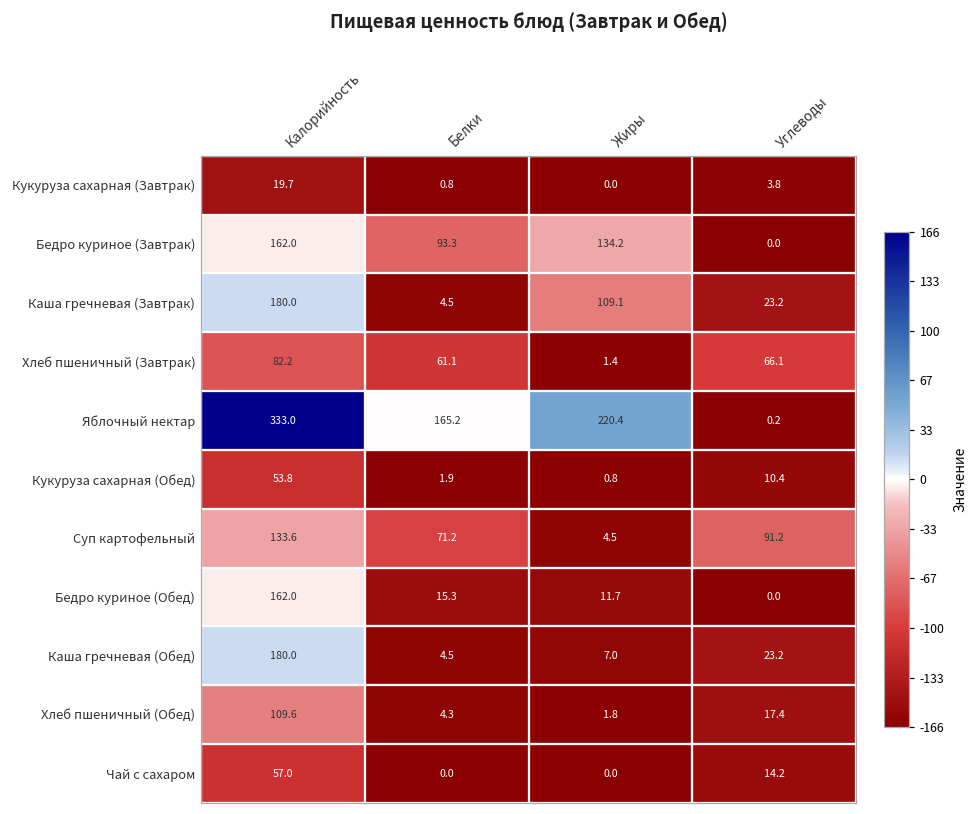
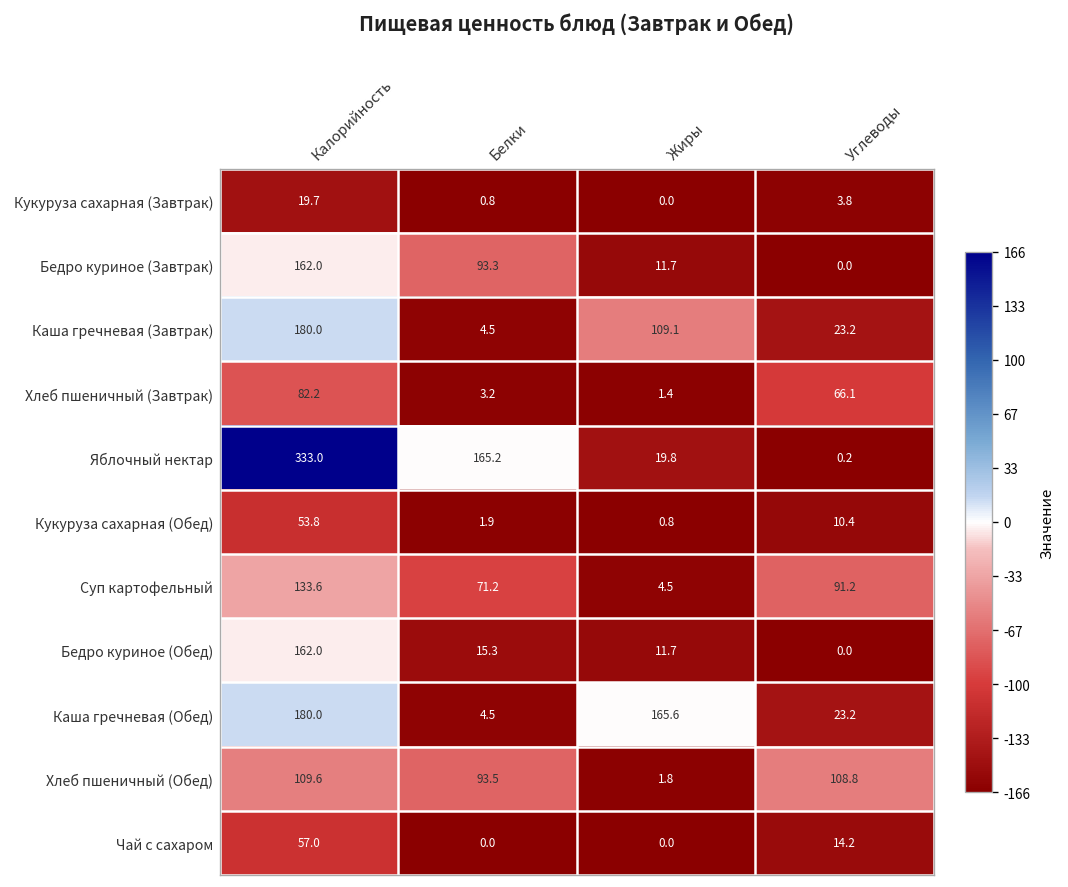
  {
    "Кукуруза сахарная (Завтрак)": {
      "Калорийность": 19.7,
      "Белки": 0.8,
      "Жиры": 0.0,
      "Углеводы": 3.8
    },
    "Бедро куриное (Завтрак)": {
      "Калорийность": 162.0,
      "Белки": 93.3,
-     "Жиры": 134.2,
+     "Жиры": 11.7,
      "Углеводы": 0.0
    },
    "Каша гречневая (Завтрак)": {
      "Калорийность": 180.0,
      "Белки": 4.5,
      "Жиры": 109.1,
      "Углеводы": 23.2
    },
    "Хлеб пшеничный (Завтрак)": {
      "Калорийность": 82.2,
-     "Белки": 61.1,
+     "Белки": 3.2,
      "Жиры": 1.4,
      "Углеводы": 66.1
    },
    "Яблочный нектар": {
      "Калорийность": 333.0,
      "Белки": 165.2,
-     "Жиры": 220.4,
+     "Жиры": 19.8,
      "Углеводы": 0.2
    },
    "Кукуруза сахарная (Обед)": {
      "Калорийность": 53.8,
      "Белки": 1.9,
      "Жиры": 0.8,
      "Углеводы": 10.4
    },
    "Суп картофельный": {
      "Калорийность": 133.6,
      "Белки": 71.2,
      "Жиры": 4.5,
      "Углеводы": 91.2
    },
    "Бедро куриное (Обед)": {
      "Калорийность": 162.0,
      "Белки": 15.3,
      "Жиры": 11.7,
      "Углеводы": 0.0
    },
    "Каша гречневая (Обед)": {
      "Калорийность": 180.0,
      "Белки": 4.5,
-     "Жиры": 7.0,
+     "Жиры": 165.6,
      "Углеводы": 23.2
    },
    "Хлеб пшеничный (Обед)": {
      "Калорийность": 109.6,
-     "Белки": 4.3,
+     "Белки": 93.5,
      "Жиры": 1.8,
-     "Углеводы": 17.4
+     "Углеводы": 108.8
    },
    "Чай с сахаром": {
      "Калорийность": 57.0,
      "Белки": 0.0,
      "Жиры": 0.0,
      "Углеводы": 14.2
    }
  }
